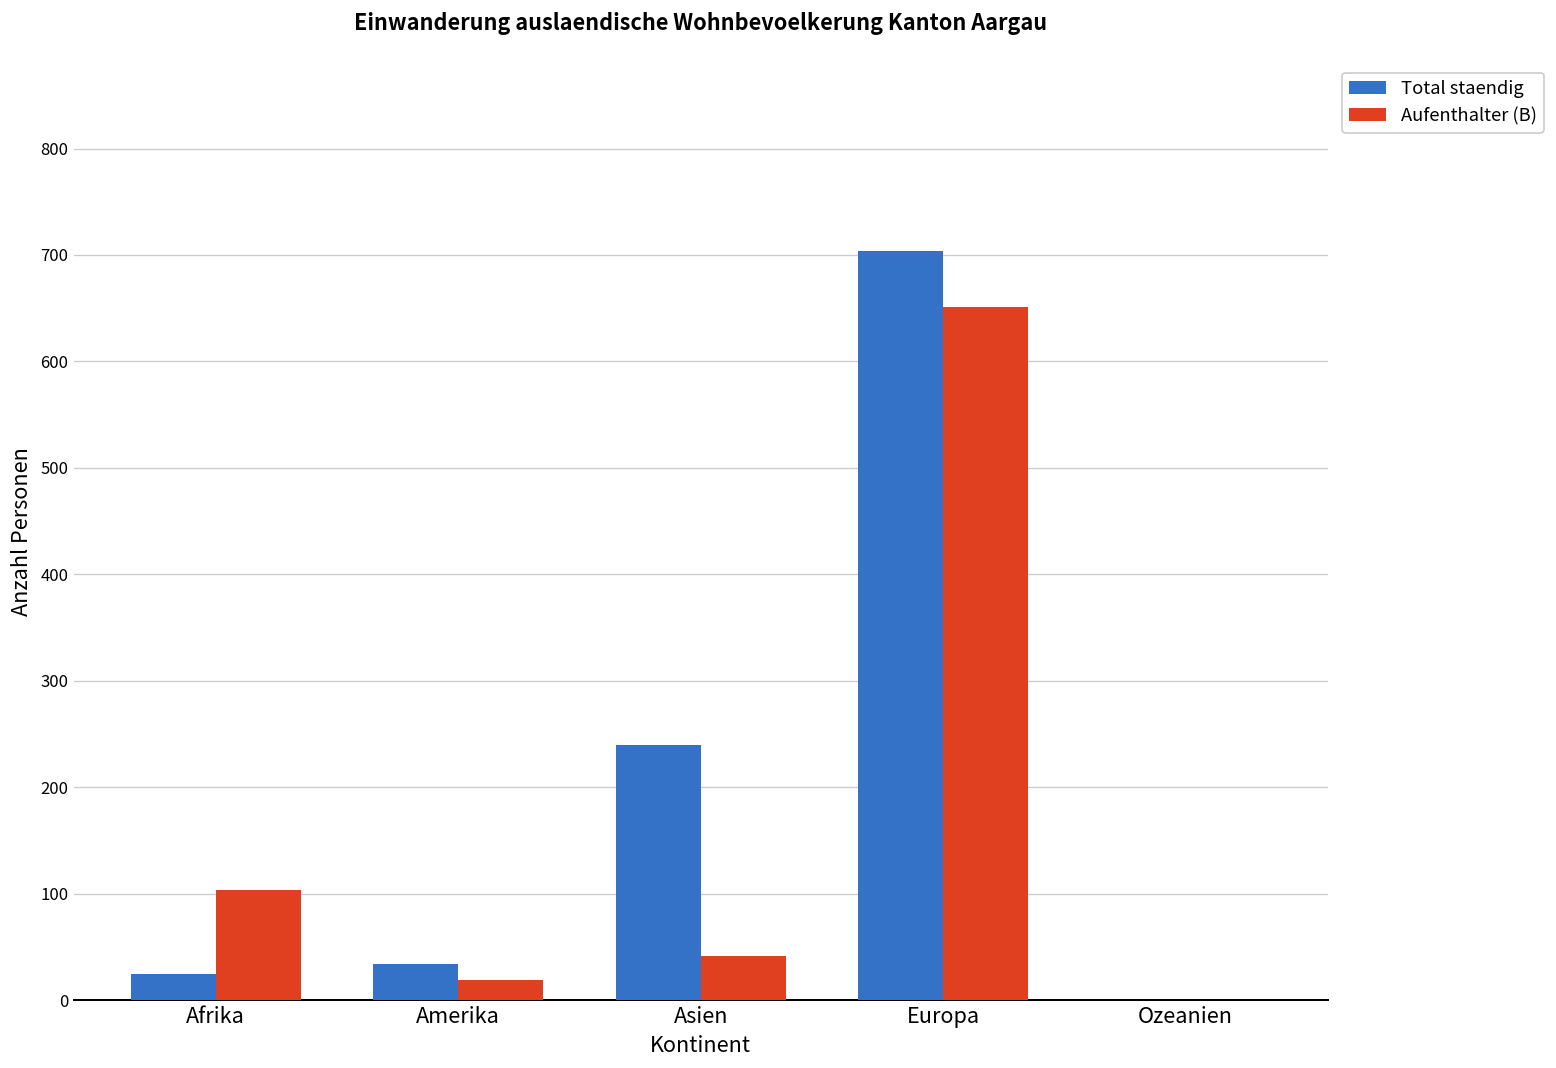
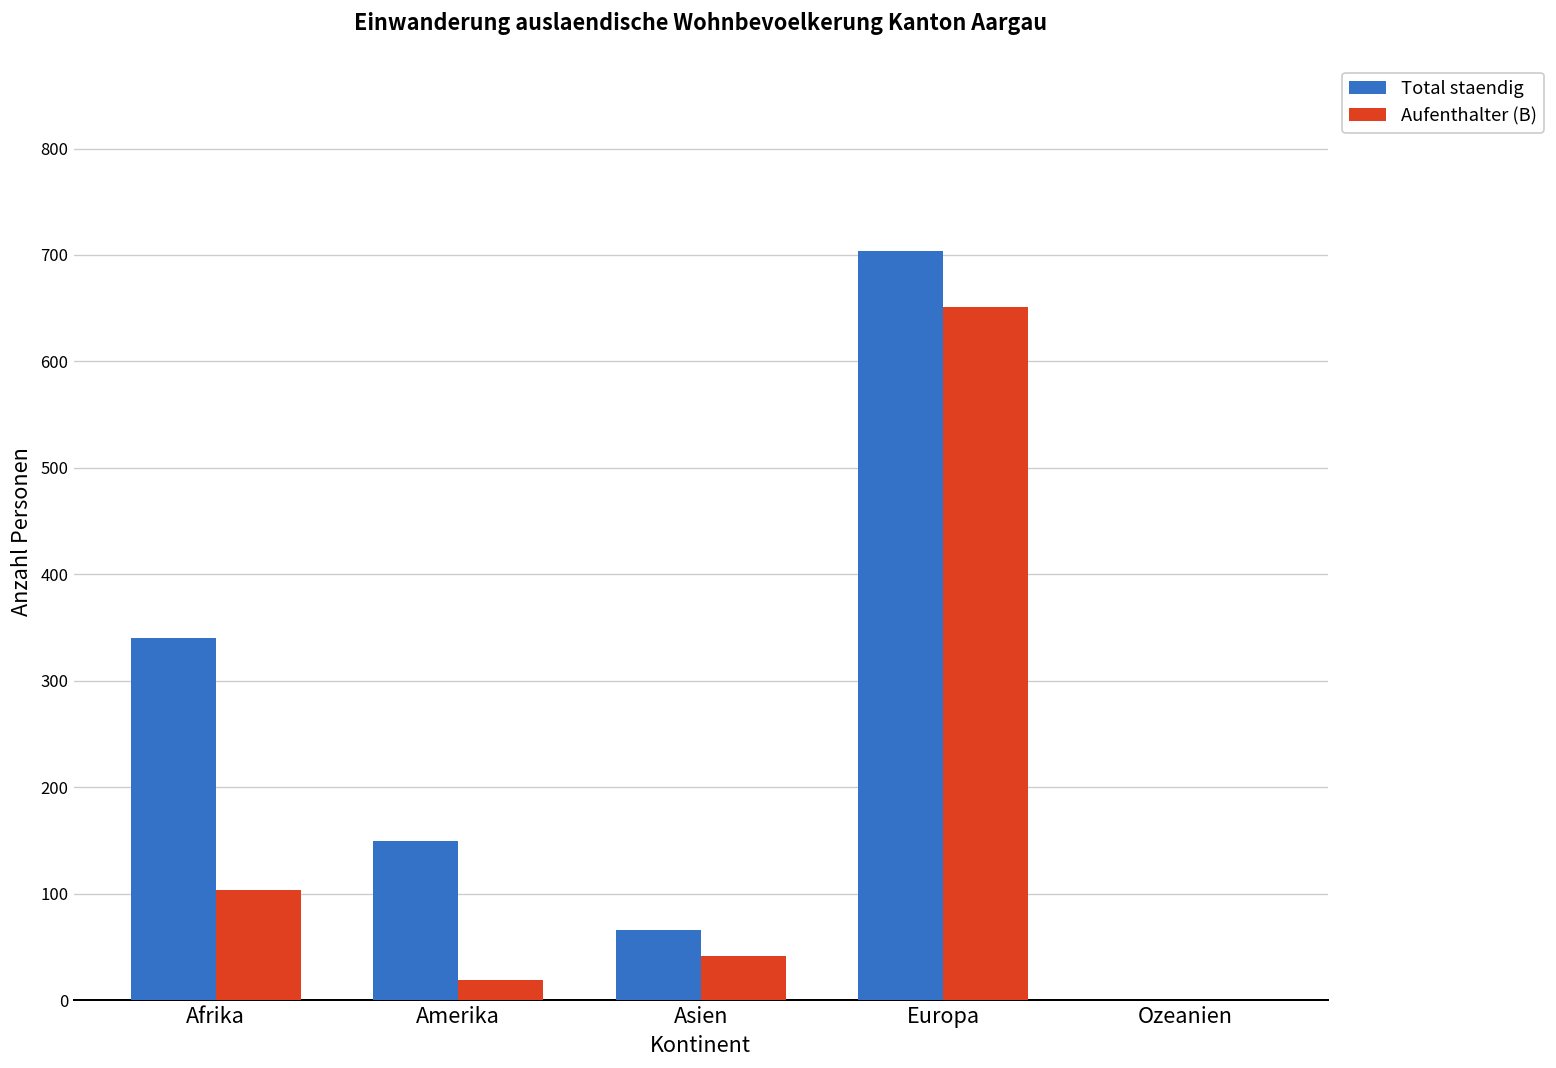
  {
    "Total staendig": {
-     "Afrika": 30,
-     "Amerika": 30,
-     "Asien": 240,
+     "Afrika": 340,
+     "Amerika": 150,
+     "Asien": 70,
      "Europa": 700,
      "Ozeanien": 0
    },
    "Aufenthalter (B)": {
      "Afrika": 100,
      "Amerika": 20,
      "Asien": 40,
      "Europa": 650,
      "Ozeanien": 0
    }
  }
